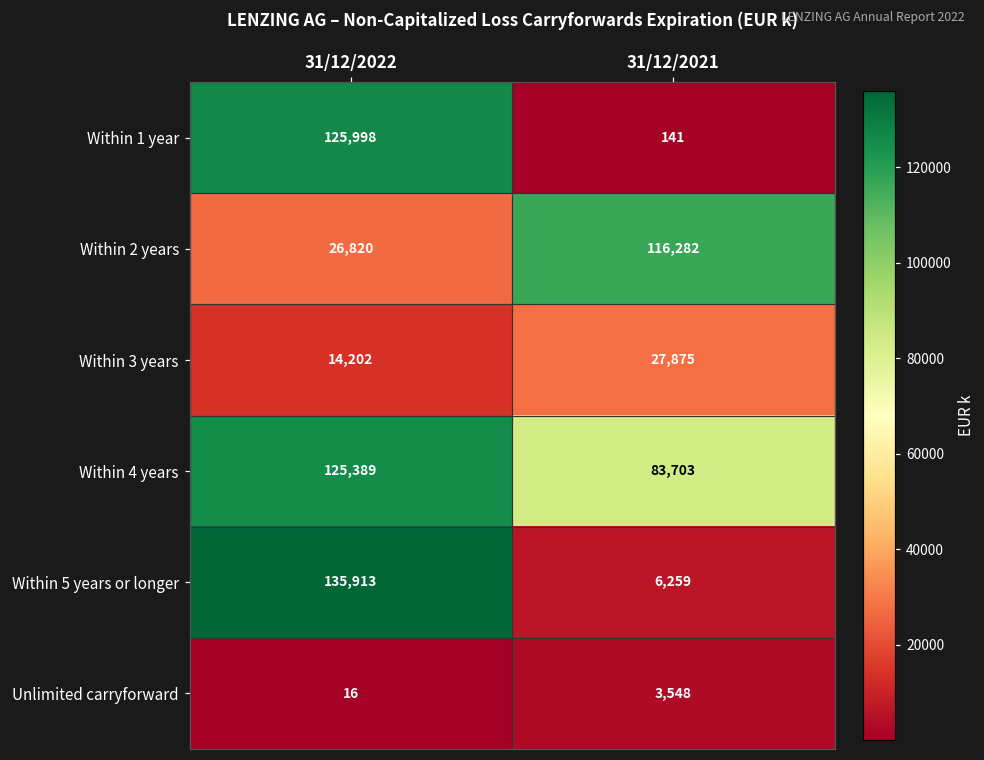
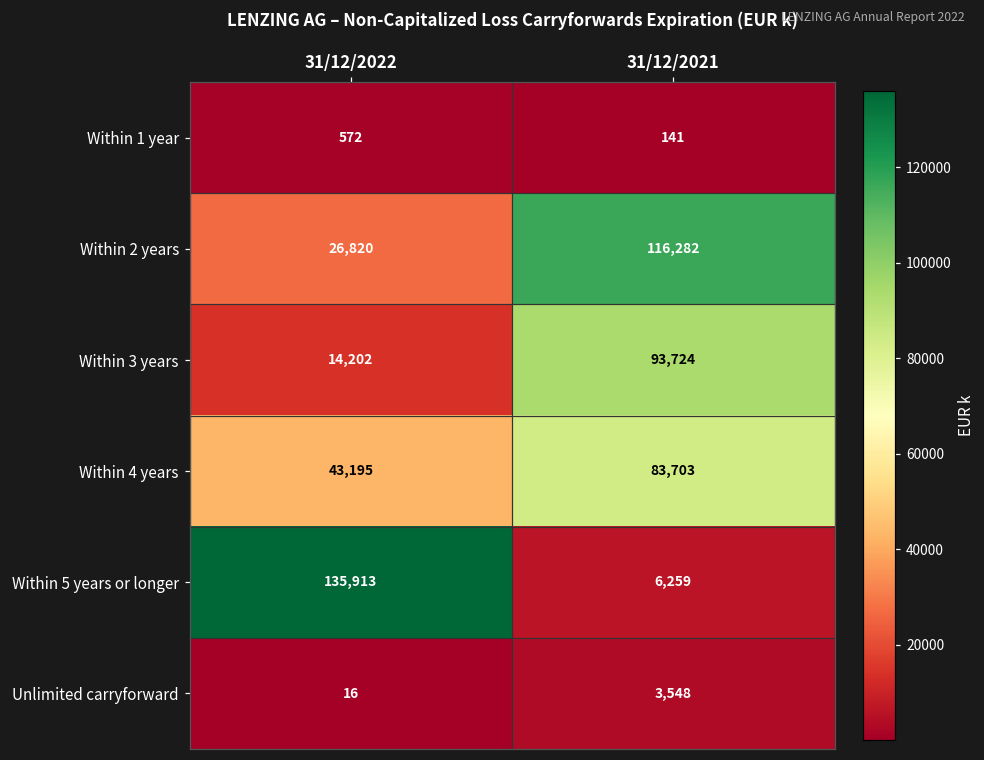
  {
    "Within 1 year": {
-     "31/12/2022": "125,998",
+     "31/12/2022": "572",
      "31/12/2021": "141"
    },
    "Within 2 years": {
      "31/12/2022": "26,820",
      "31/12/2021": "116,282"
    },
    "Within 3 years": {
      "31/12/2022": "14,202",
-     "31/12/2021": "27,875"
+     "31/12/2021": "93,724"
    },
    "Within 4 years": {
-     "31/12/2022": "125,389",
+     "31/12/2022": "43,195",
      "31/12/2021": "83,703"
    },
    "Within 5 years or longer": {
      "31/12/2022": "135,913",
      "31/12/2021": "6,259"
    },
    "Unlimited carryforward": {
      "31/12/2022": "16",
      "31/12/2021": "3,548"
    }
  }
